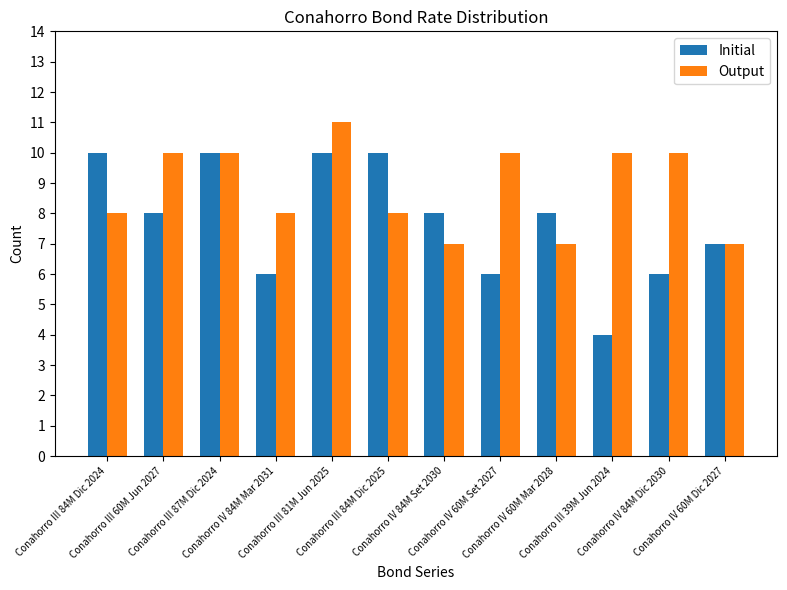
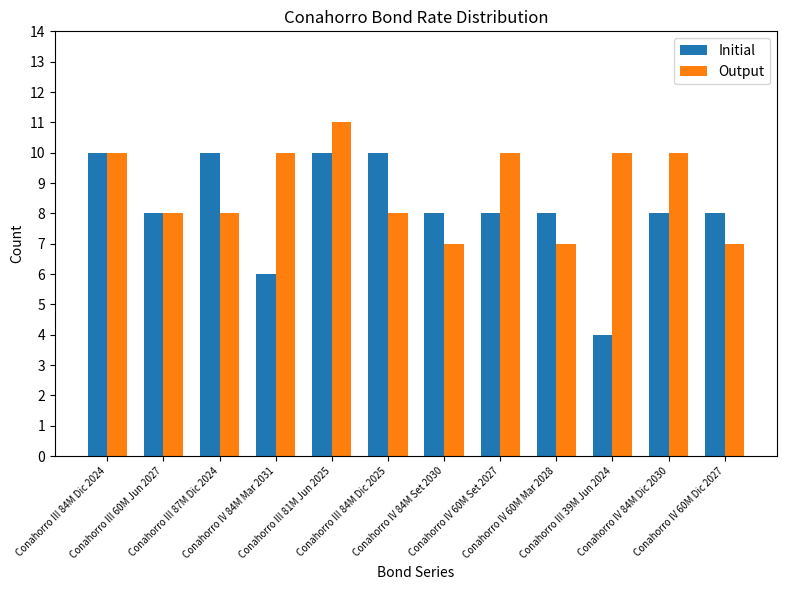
  {
    "Initial": {
      "Conahorro III 84M Dic 2024": 10.0,
      "Conahorro III 60M Jun 2027": 8.0,
      "Conahorro III 87M Dic 2024": 10.0,
      "Conahorro IV 84M Mar 2031": 6.0,
      "Conahorro III 81M Jun 2025": 10.0,
      "Conahorro III 84M Dic 2025": 10.0,
      "Conahorro IV 84M Set 2030": 8.0,
-     "Conahorro IV 60M Set 2027": 6.0,
+     "Conahorro IV 60M Set 2027": 8.0,
      "Conahorro IV 60M Mar 2028": 8.0,
      "Conahorro III 39M Jun 2024": 4.0,
-     "Conahorro IV 84M Dic 2030": 6.0,
-     "Conahorro IV 60M Dic 2027": 7.0
+     "Conahorro IV 84M Dic 2030": 8.0,
+     "Conahorro IV 60M Dic 2027": 8.0
    },
    "Output": {
-     "Conahorro III 84M Dic 2024": 8.0,
-     "Conahorro III 60M Jun 2027": 10.0,
-     "Conahorro III 87M Dic 2024": 10.0,
-     "Conahorro IV 84M Mar 2031": 8.0,
+     "Conahorro III 84M Dic 2024": 10.0,
+     "Conahorro III 60M Jun 2027": 8.0,
+     "Conahorro III 87M Dic 2024": 8.0,
+     "Conahorro IV 84M Mar 2031": 10.0,
      "Conahorro III 81M Jun 2025": 11.0,
      "Conahorro III 84M Dic 2025": 8.0,
      "Conahorro IV 84M Set 2030": 7.0,
      "Conahorro IV 60M Set 2027": 10.0,
      "Conahorro IV 60M Mar 2028": 7.0,
      "Conahorro III 39M Jun 2024": 10.0,
      "Conahorro IV 84M Dic 2030": 10.0,
      "Conahorro IV 60M Dic 2027": 7.0
    }
  }
